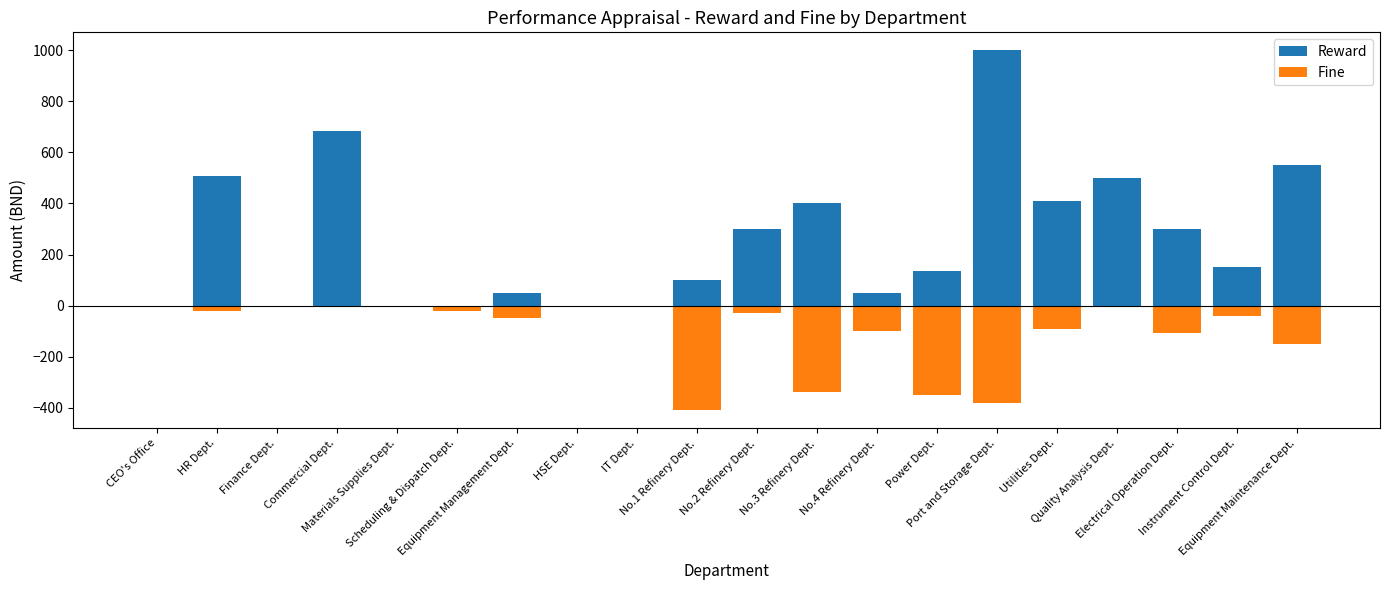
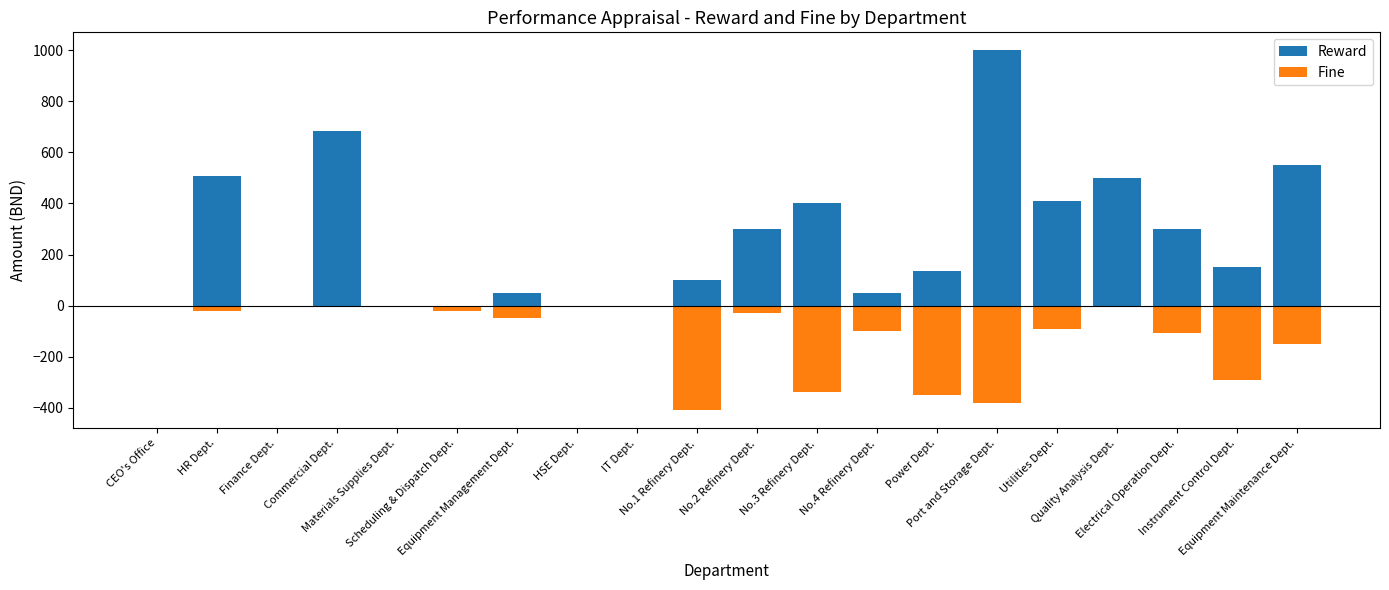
  {
    "Reward": {
      "CEO's Office": 0,
      "HR Dept.": 510,
      "Finance Dept.": 0,
      "Commercial Dept.": 690,
      "Materials Supplies Dept.": 0,
      "Scheduling & Dispatch Dept.": 0,
      "Equipment Management Dept.": 50,
      "HSE Dept.": 0,
      "IT Dept.": 0,
      "No.1 Refinery Dept.": 100,
      "No.2 Refinery Dept.": 300,
      "No.3 Refinery Dept.": 400,
      "No.4 Refinery Dept.": 50,
      "Power Dept.": 140,
      "Port and Storage Dept.": 1000,
      "Utilities Dept.": 410,
      "Quality Analysis Dept.": 500,
      "Electrical Operation Dept.": 300,
      "Instrument Control Dept.": 150,
      "Equipment Maintenance Dept.": 550
    },
    "Fine": {
      "CEO's Office": 0,
      "HR Dept.": -20,
      "Finance Dept.": 0,
      "Commercial Dept.": 0,
      "Materials Supplies Dept.": 0,
      "Scheduling & Dispatch Dept.": -20,
      "Equipment Management Dept.": -50,
      "HSE Dept.": 0,
      "IT Dept.": 0,
      "No.1 Refinery Dept.": -410,
      "No.2 Refinery Dept.": -30,
      "No.3 Refinery Dept.": -340,
      "No.4 Refinery Dept.": -100,
      "Power Dept.": -350,
      "Port and Storage Dept.": -380,
      "Utilities Dept.": -90,
      "Quality Analysis Dept.": 0,
      "Electrical Operation Dept.": -110,
-     "Instrument Control Dept.": -40,
+     "Instrument Control Dept.": -290,
      "Equipment Maintenance Dept.": -150
    }
  }
